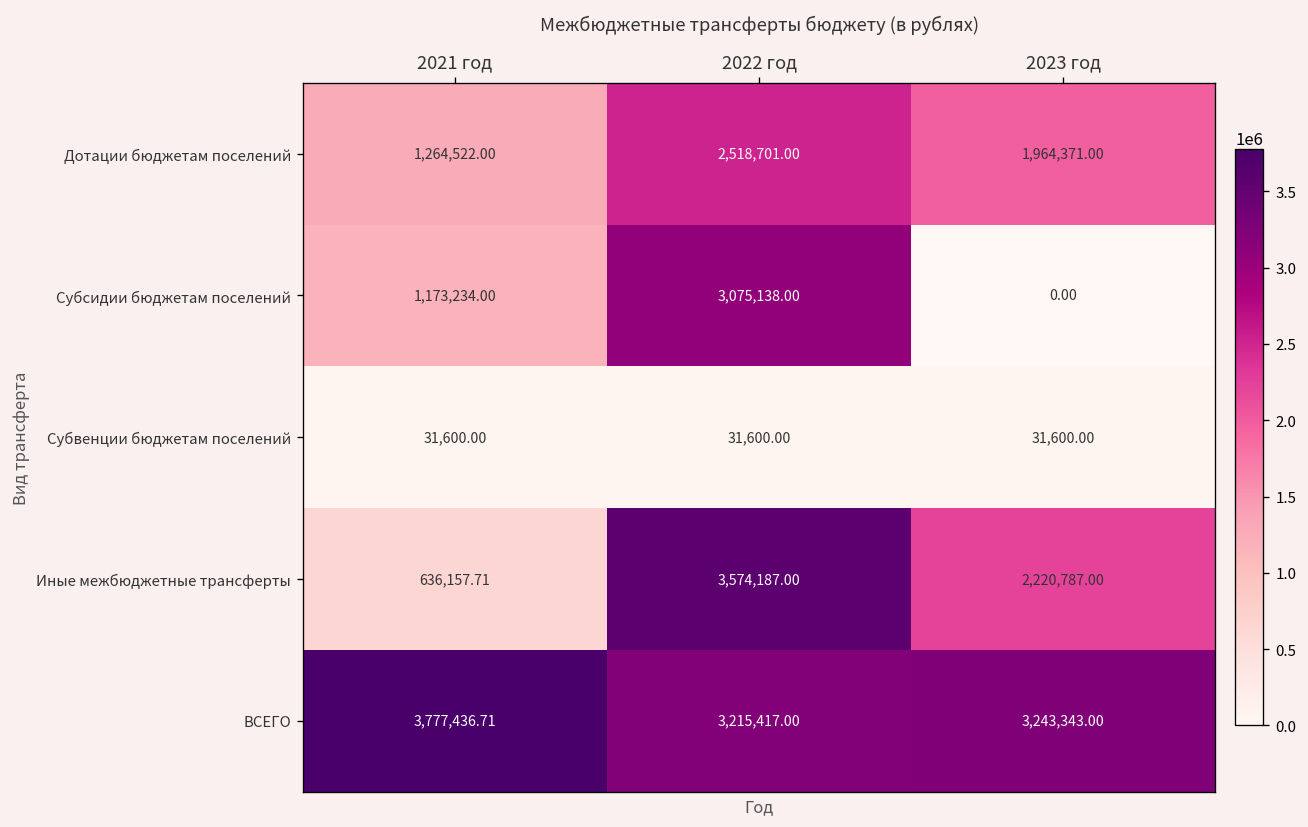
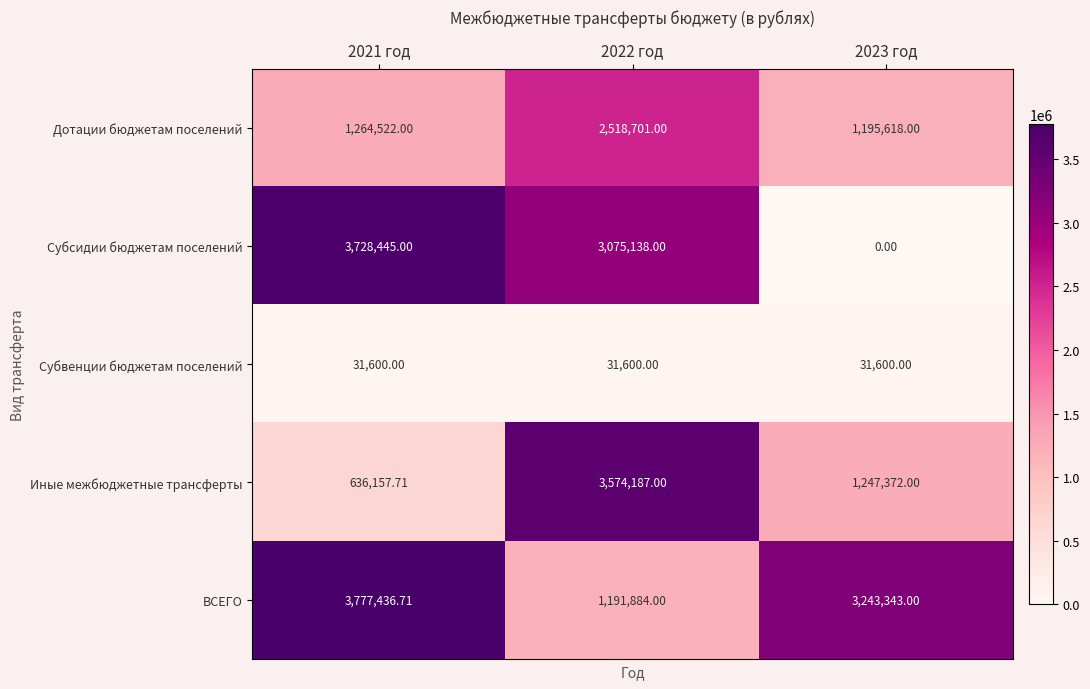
  {
    "Дотации бюджетам поселений": {
      "2021 год": "1,264,522.00",
      "2022 год": "2,518,701.00",
-     "2023 год": "1,964,371.00"
+     "2023 год": "1,195,618.00"
    },
    "Субсидии бюджетам поселений": {
-     "2021 год": "1,173,234.00",
+     "2021 год": "3,728,445.00",
      "2022 год": "3,075,138.00",
      "2023 год": "0.00"
    },
    "Субвенции бюджетам поселений": {
      "2021 год": "31,600.00",
      "2022 год": "31,600.00",
      "2023 год": "31,600.00"
    },
    "Иные межбюджетные трансферты": {
      "2021 год": "636,157.71",
      "2022 год": "3,574,187.00",
-     "2023 год": "2,220,787.00"
+     "2023 год": "1,247,372.00"
    },
    "ВСЕГО": {
      "2021 год": "3,777,436.71",
-     "2022 год": "3,215,417.00",
+     "2022 год": "1,191,884.00",
      "2023 год": "3,243,343.00"
    }
  }
